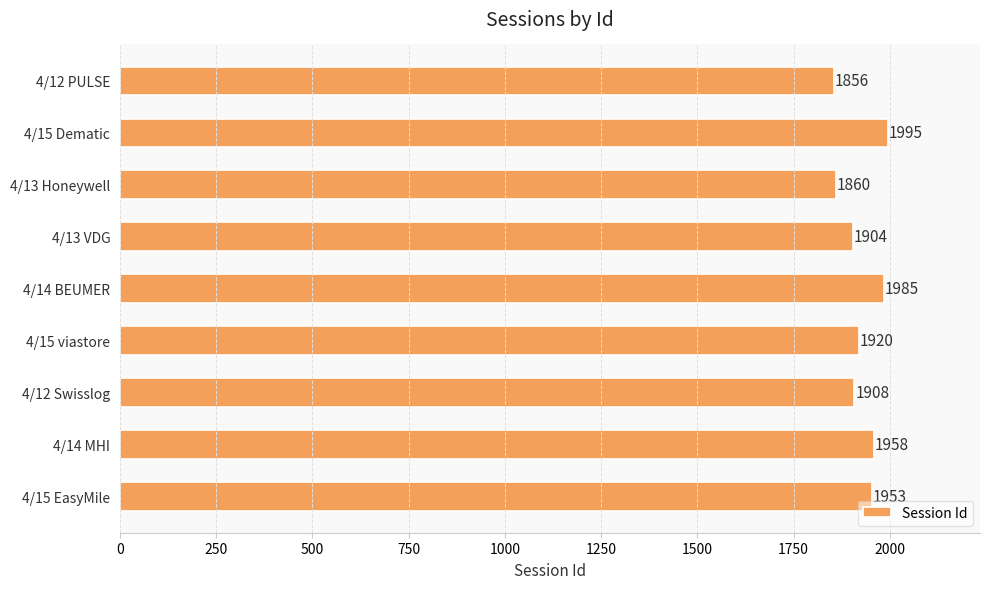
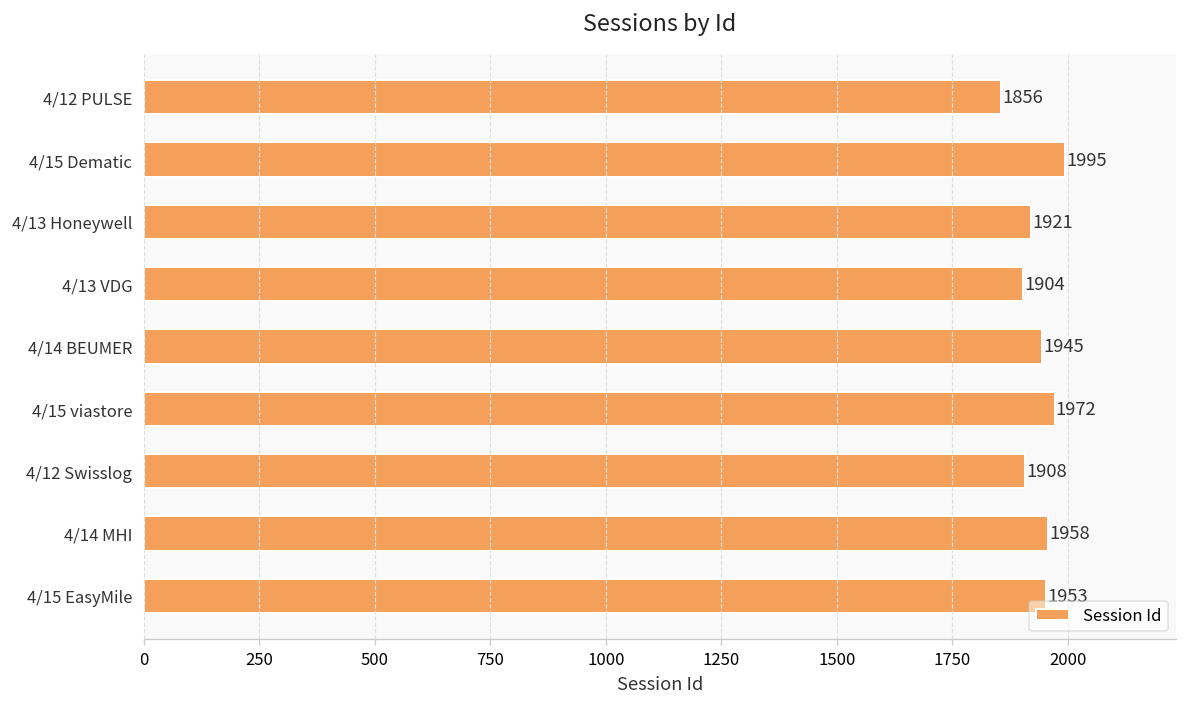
  {
    "4/12 PULSE": 1856,
    "4/15 Dematic": 1995,
-   "4/13 Honeywell": 1860,
+   "4/13 Honeywell": 1921,
    "4/13 VDG": 1904,
-   "4/14 BEUMER": 1985,
-   "4/15 viastore": 1920,
+   "4/14 BEUMER": 1945,
+   "4/15 viastore": 1972,
    "4/12 Swisslog": 1908,
    "4/14 MHI": 1958
  }
